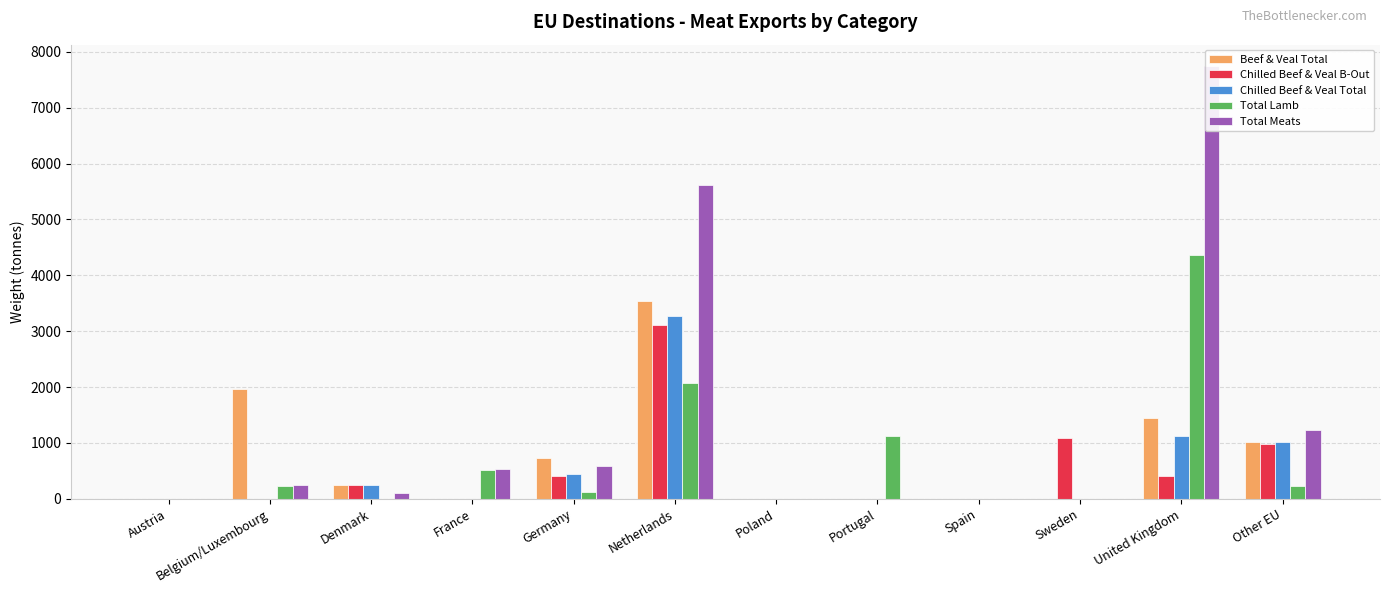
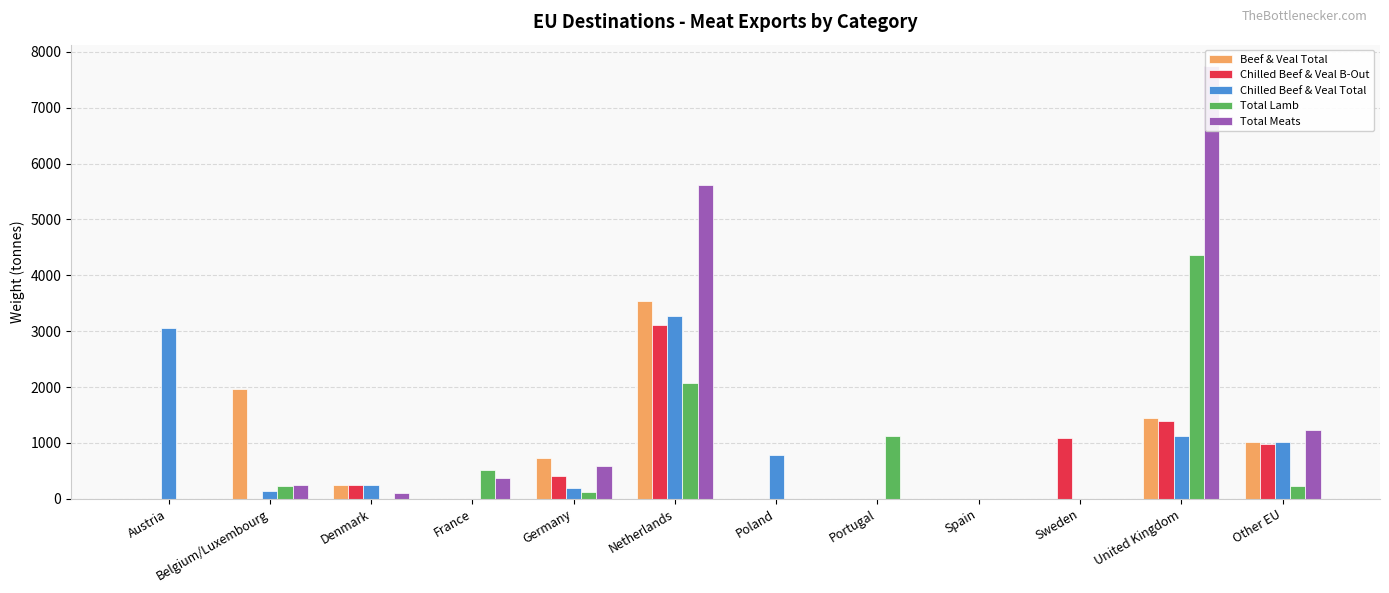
  {
    "Beef & Veal Total": {
      "Austria": 0,
      "Belgium/Luxembourg": 2000,
      "Denmark": 300,
      "Germany": 700,
      "Netherlands": 3500,
      "Poland": 0,
      "Portugal": 0,
      "Spain": 0,
      "Sweden": 0,
      "United Kingdom": 1400,
      "Other EU": 1000
    },
    "Chilled Beef & Veal B-Out": {
      "Austria": 0,
      "Belgium/Luxembourg": 0,
      "Denmark": 200,
      "Germany": 400,
      "Netherlands": 3100,
      "Poland": 0,
      "Portugal": 0,
      "Spain": 0,
      "Sweden": 1100,
-     "United Kingdom": 400,
+     "United Kingdom": 1400,
      "Other EU": 1000
    },
    "Chilled Beef & Veal Total": {
-     "Austria": 0,
-     "Belgium/Luxembourg": 0,
+     "Austria": 3100,
+     "Belgium/Luxembourg": 100,
      "Denmark": 300,
-     "Germany": 500,
+     "Germany": 200,
      "Netherlands": 3300,
-     "Poland": 0,
+     "Poland": 800,
      "Portugal": 0,
      "Spain": 0,
      "Sweden": 0,
      "United Kingdom": 1100,
      "Other EU": 1000
    },
    "Total Lamb": {
      "Belgium/Luxembourg": 200,
      "Denmark": 0,
      "France": 500,
      "Germany": 100,
      "Netherlands": 2100,
      "Poland": 0,
      "Portugal": 1100,
      "Spain": 0,
      "Sweden": 0,
      "United Kingdom": 4400,
      "Other EU": 200
    },
    "Total Meats": {
      "Belgium/Luxembourg": 200,
      "Denmark": 100,
-     "France": 500,
+     "France": 400,
      "Germany": 600,
      "Netherlands": 5600,
      "Poland": 0,
      "Portugal": 0,
      "Spain": 0,
      "Sweden": 0,
      "Other EU": 1200
    }
  }
